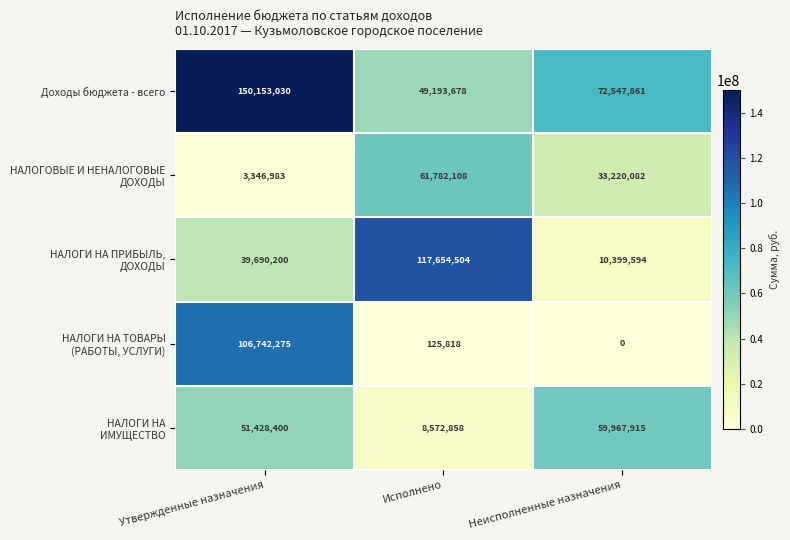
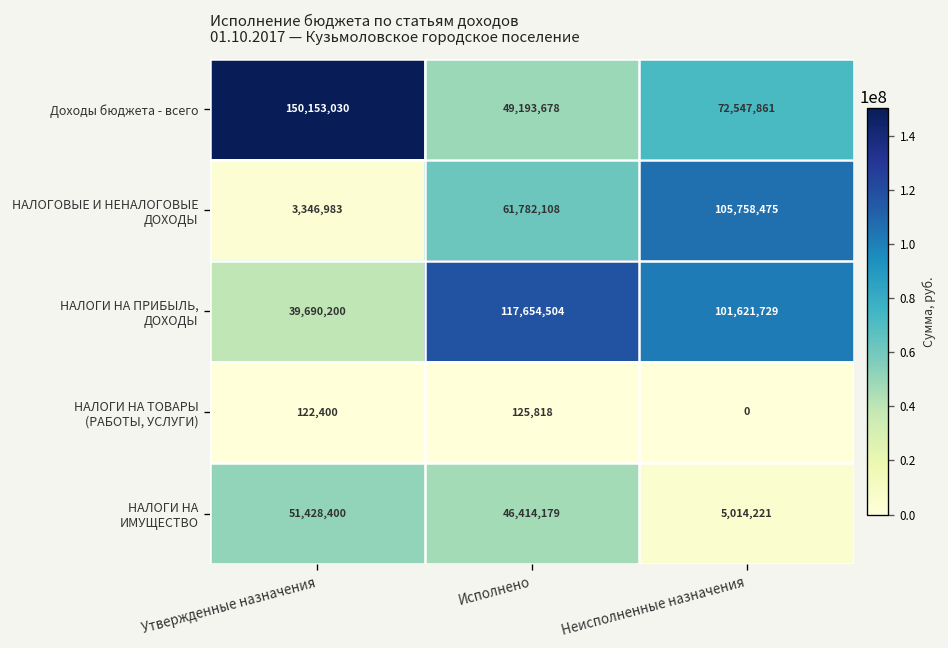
  {
    "Доходы бюджета - всего": {
      "Утвержденные назначения": "150,153,030",
      "Исполнено": "49,193,678",
      "Неисполненные назначения": "72,547,861"
    },
    "НАЛОГОВЫЕ И НЕНАЛОГОВЫЕ ДОХОДЫ": {
      "Утвержденные назначения": "3,346,983",
      "Исполнено": "61,782,108",
-     "Неисполненные назначения": "33,220,082"
+     "Неисполненные назначения": "105,758,475"
    },
    "НАЛОГИ НА ПРИБЫЛЬ, ДОХОДЫ": {
      "Утвержденные назначения": "39,690,200",
      "Исполнено": "117,654,504",
-     "Неисполненные назначения": "10,399,594"
+     "Неисполненные назначения": "101,621,729"
    },
    "НАЛОГИ НА ТОВАРЫ (РАБОТЫ, УСЛУГИ)": {
-     "Утвержденные назначения": "106,742,275",
+     "Утвержденные назначения": "122,400",
      "Исполнено": "125,818",
      "Неисполненные назначения": "0"
    },
    "НАЛОГИ НА ИМУЩЕСТВО": {
      "Утвержденные назначения": "51,428,400",
-     "Исполнено": "8,572,858",
-     "Неисполненные назначения": "59,967,915"
+     "Исполнено": "46,414,179",
+     "Неисполненные назначения": "5,014,221"
    }
  }
